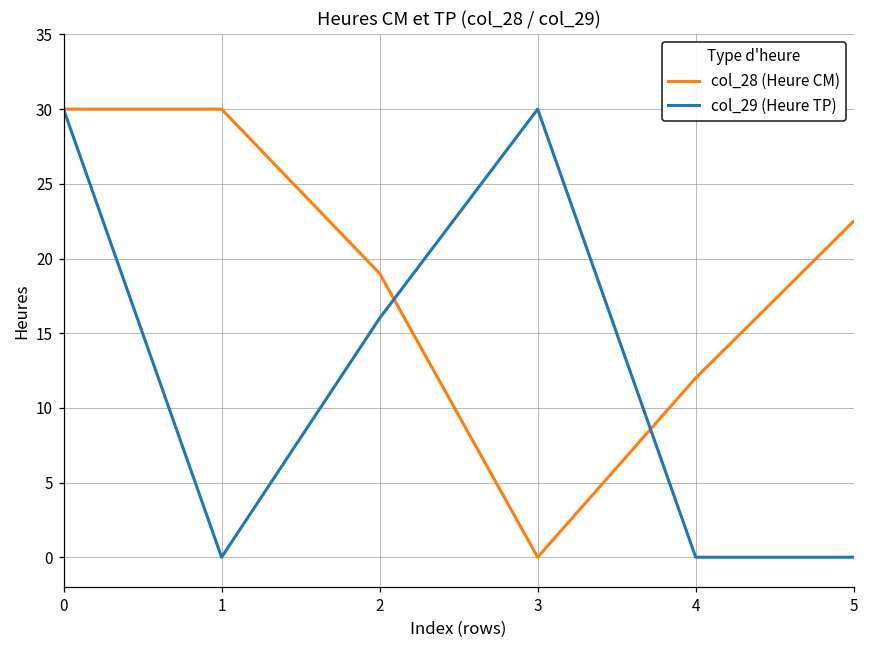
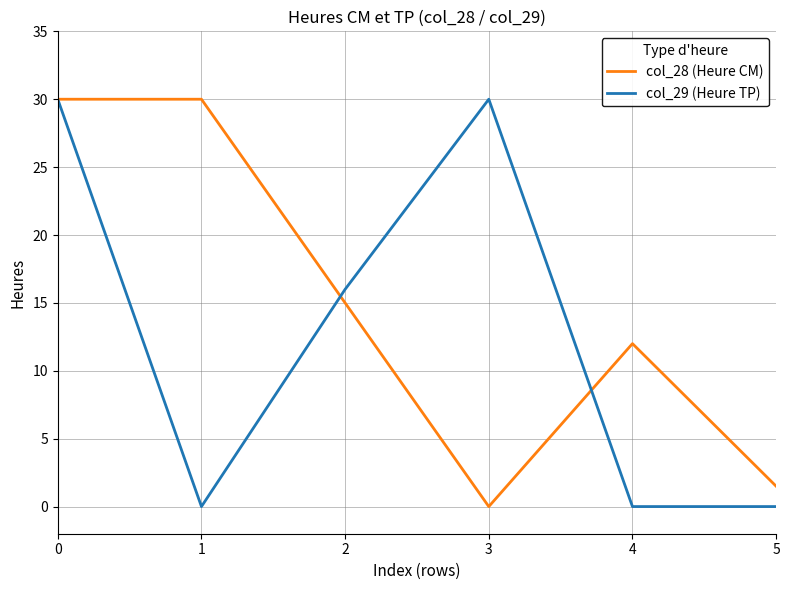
  {
    "col_28 (Heure CM)": {
      "1": 30.0,
-     "2": 19,
+     "2": 15,
      "3": 0.0,
      "4": 12.0,
-     "5": 22.5
+     "5": 1.5
    },
    "col_29 (Heure TP)": {
      "1": 0.0,
      "2": 16.0,
      "3": 30.0,
      "4": 0.0,
      "5": 0.0
    }
  }
